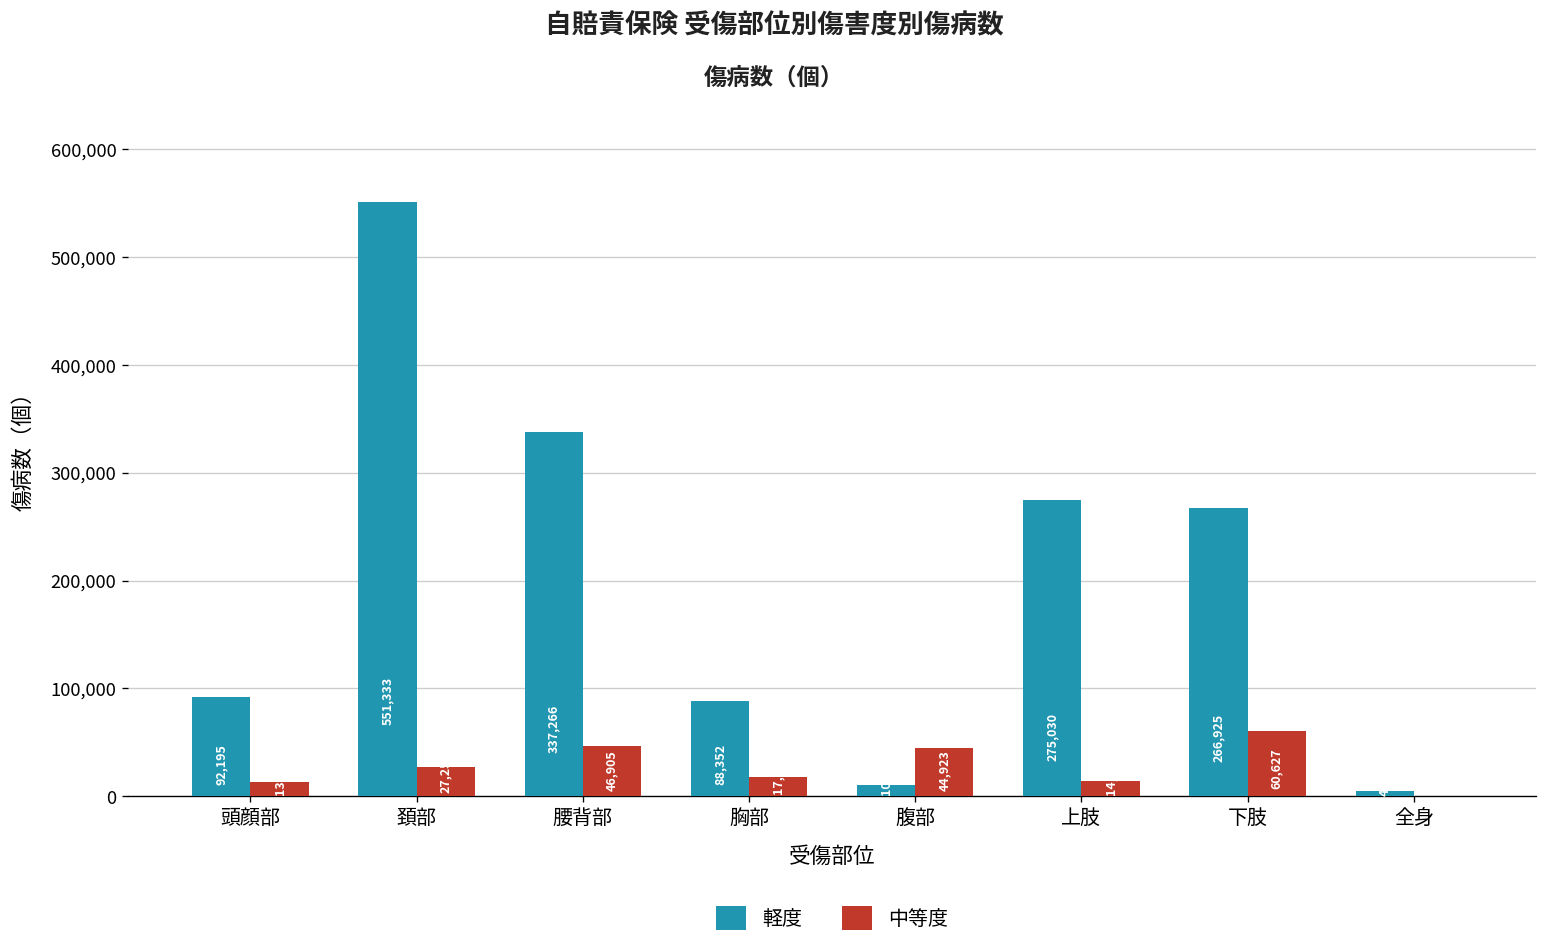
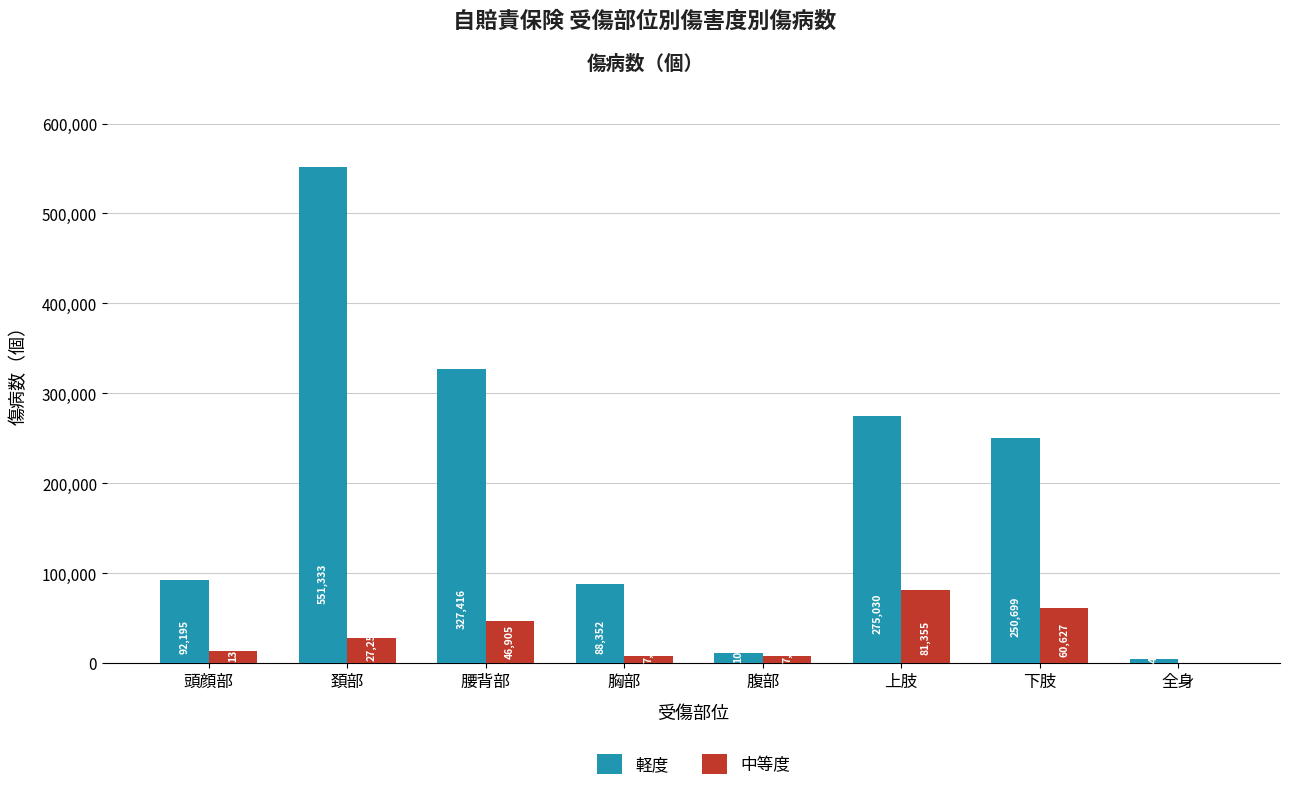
  {
    "軽度": {
      "頭顔部": "92,195",
      "頚部": "551,333",
-     "腰背部": "337,266",
+     "腰背部": "327,416",
      "胸部": "88,352",
      "上肢": "275,030",
-     "下肢": "266,925"
+     "下肢": "250,699"
    },
    "中等度": {
      "頭顔部": "10,000",
-     "胸部": "20,000",
-     "腹部": "40,000",
-     "上肢": "10,000",
+     "胸部": "10,000",
+     "腹部": "10,000",
+     "上肢": "80,000",
      "全身": "0"
    }
  }
